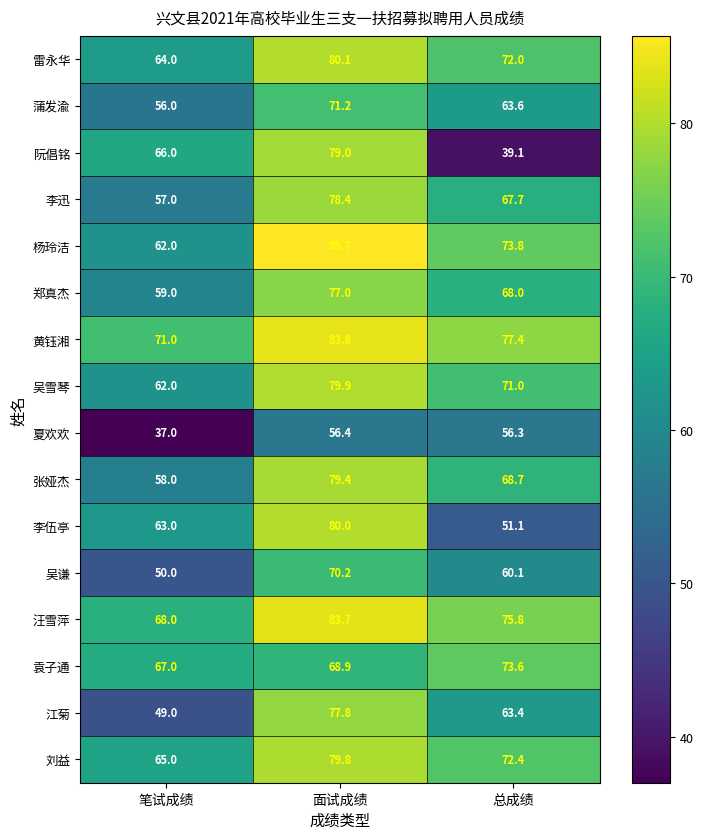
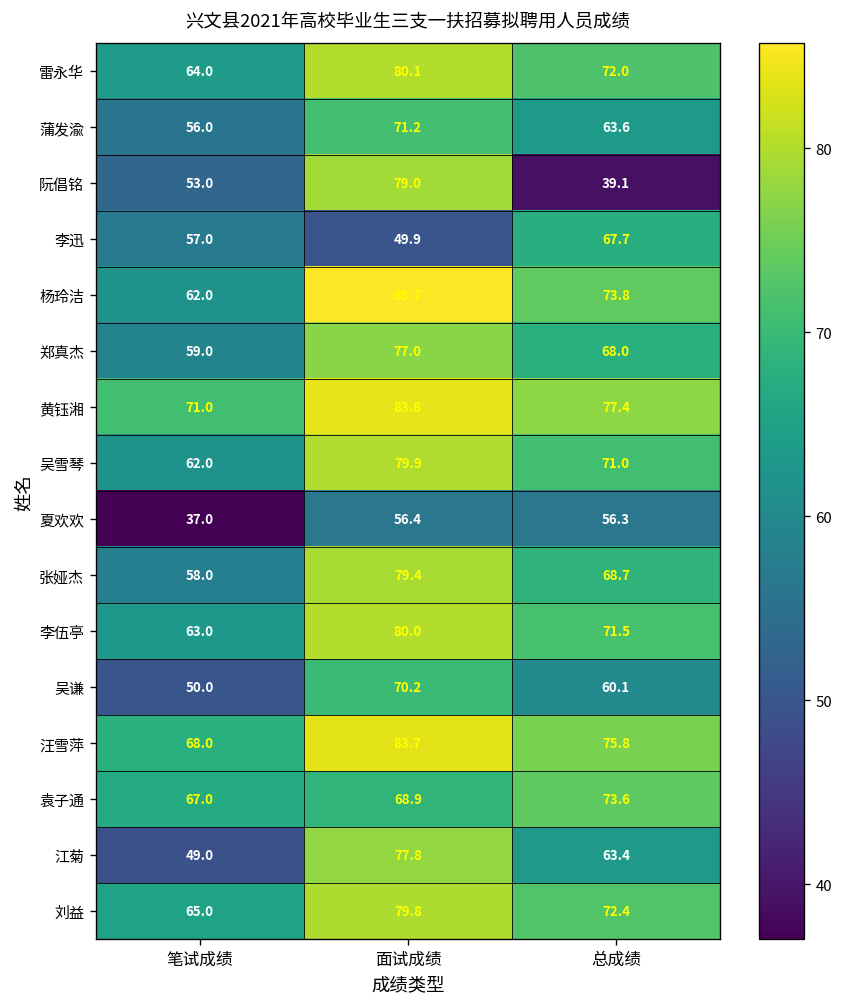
  {
    "雷永华": {
      "笔试成绩": 64.0,
      "面试成绩": 80.1,
      "总成绩": 72.0
    },
    "蒲发渝": {
      "笔试成绩": 56.0,
      "面试成绩": 71.2,
      "总成绩": 63.6
    },
    "阮倡铭": {
-     "笔试成绩": 66.0,
+     "笔试成绩": 53.0,
      "面试成绩": 79.0,
      "总成绩": 39.1
    },
    "李迅": {
      "笔试成绩": 57.0,
-     "面试成绩": 78.4,
+     "面试成绩": 49.9,
      "总成绩": 67.7
    },
    "杨玲洁": {
      "笔试成绩": 62.0,
      "总成绩": 73.8
    },
    "郑真杰": {
      "笔试成绩": 59.0,
      "面试成绩": 77.0,
      "总成绩": 68.0
    },
    "黄钰湘": {
      "笔试成绩": 71.0,
      "总成绩": 77.4
    },
    "吴雪琴": {
      "笔试成绩": 62.0,
      "面试成绩": 79.9,
      "总成绩": 71.0
    },
    "夏欢欢": {
      "笔试成绩": 37.0,
      "面试成绩": 56.4,
      "总成绩": 56.3
    },
    "张娅杰": {
      "笔试成绩": 58.0,
      "面试成绩": 79.4,
      "总成绩": 68.7
    },
    "李伍亭": {
      "笔试成绩": 63.0,
      "面试成绩": 80.0,
-     "总成绩": 51.1
+     "总成绩": 71.5
    },
    "吴谦": {
      "笔试成绩": 50.0,
      "面试成绩": 70.2,
      "总成绩": 60.1
    },
    "汪雪萍": {
      "笔试成绩": 68.0,
      "总成绩": 75.8
    },
    "袁子通": {
      "笔试成绩": 67.0,
      "面试成绩": 68.9,
      "总成绩": 73.6
    },
    "江菊": {
      "笔试成绩": 49.0,
      "面试成绩": 77.8,
      "总成绩": 63.4
    },
    "刘益": {
      "笔试成绩": 65.0,
      "面试成绩": 79.8,
      "总成绩": 72.4
    }
  }
